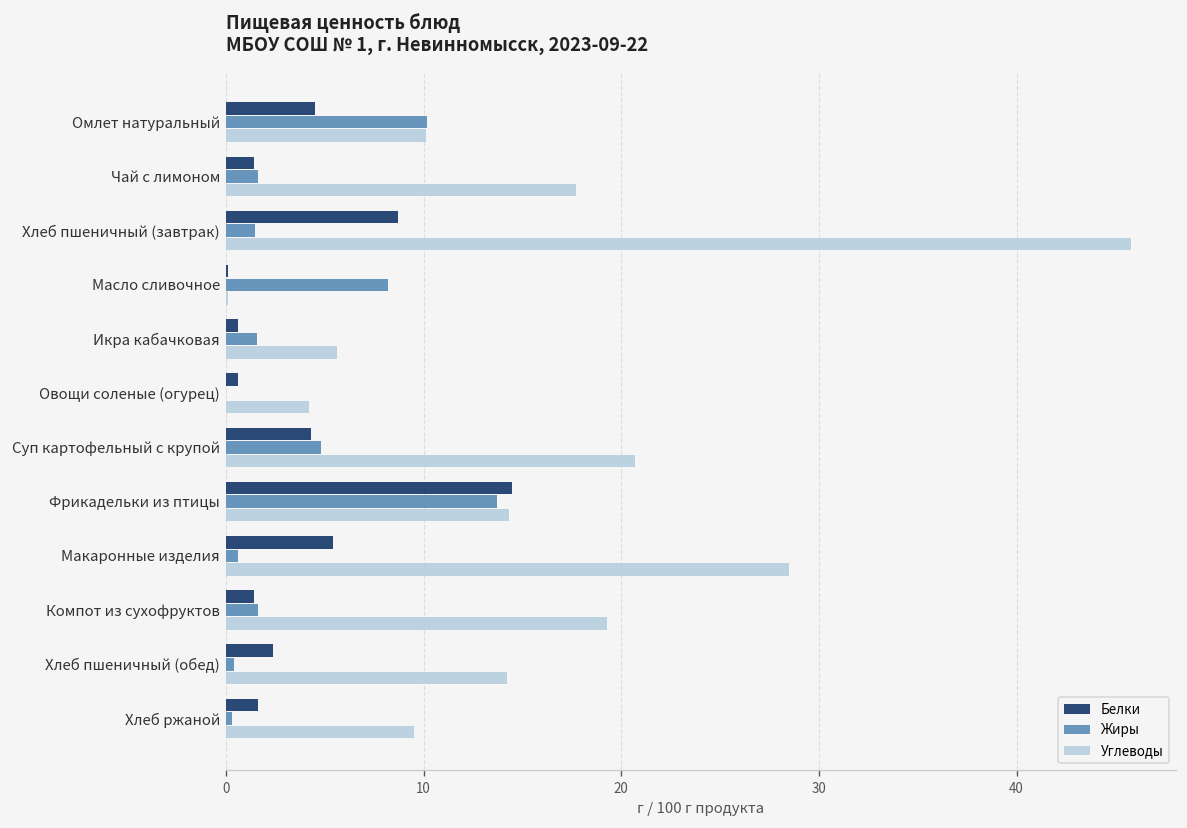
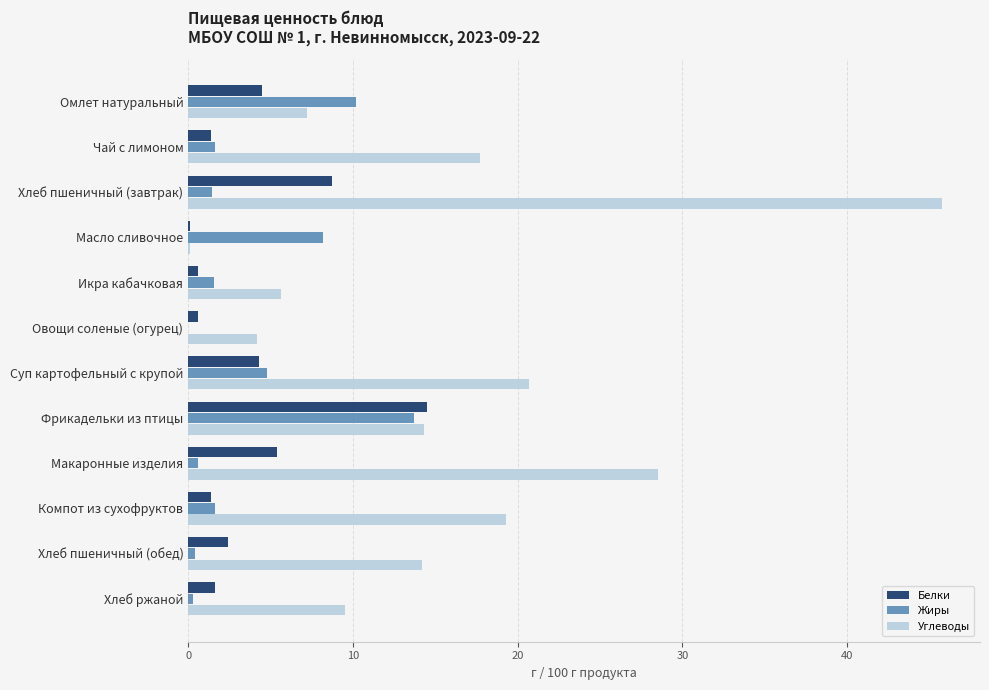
  {
    "Белки": {
      "Омлет натуральный": 4.5,
      "Чай с лимоном": 1.4,
      "Хлеб пшеничный (завтрак)": 8.7,
      "Икра кабачковая": 0.6,
      "Овощи соленые (огурец)": 0.6,
      "Суп картофельный с крупой": 4.3,
      "Фрикадельки из птицы": 14.5,
      "Макаронные изделия": 5.4,
      "Компот из сухофруктов": 1.4,
      "Хлеб пшеничный (обед)": 2.4,
      "Хлеб ржаной": 1.6
    },
    "Жиры": {
      "Омлет натуральный": 10.2,
      "Чай с лимоном": 1.6,
      "Хлеб пшеничный (завтрак)": 1.5,
      "Масло сливочное": 8.2,
      "Икра кабачковая": 1.6,
      "Овощи соленые (огурец)": 0.0,
      "Суп картофельный с крупой": 4.8,
      "Фрикадельки из птицы": 13.7,
      "Макаронные изделия": 0.6,
      "Компот из сухофруктов": 1.6,
      "Хлеб пшеничный (обед)": 0.4,
      "Хлеб ржаной": 0.3
    },
    "Углеводы": {
-     "Омлет натуральный": 10.1,
+     "Омлет натуральный": 7.2,
      "Чай с лимоном": 17.7,
      "Хлеб пшеничный (завтрак)": 45.8,
      "Икра кабачковая": 5.6,
      "Овощи соленые (огурец)": 4.2,
      "Суп картофельный с крупой": 20.7,
      "Фрикадельки из птицы": 14.3,
      "Макаронные изделия": 28.5,
      "Компот из сухофруктов": 19.3,
      "Хлеб пшеничный (обед)": 14.2,
      "Хлеб ржаной": 9.5
    }
  }
